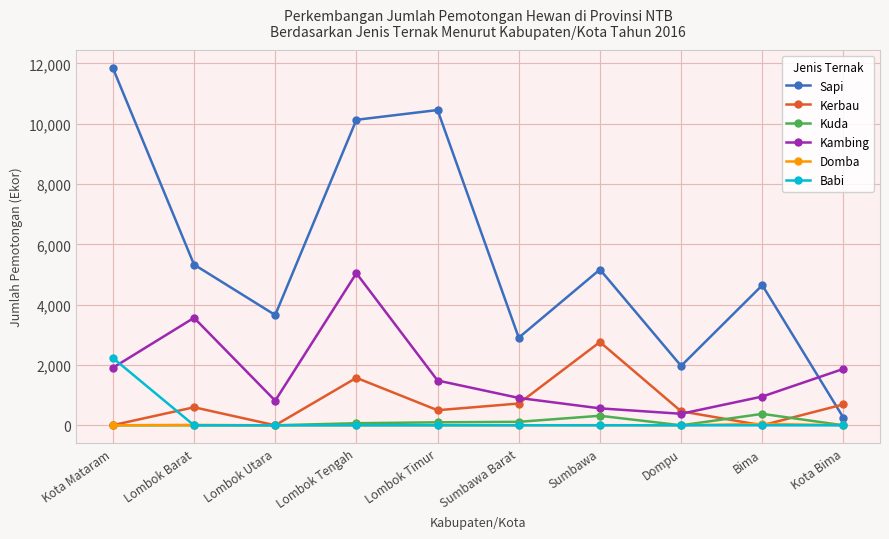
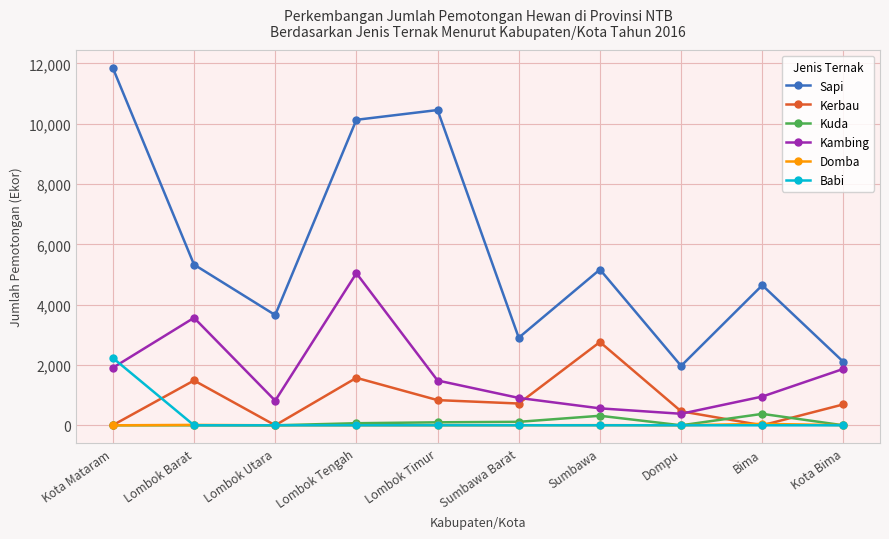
  {
    "Sapi": {
      "Kota Mataram": "11,800",
      "Lombok Barat": "5,300",
      "Lombok Utara": "3,700",
      "Lombok Tengah": "10,100",
      "Lombok Timur": "10,500",
      "Sumbawa Barat": "2,900",
      "Sumbawa": "5,200",
      "Dompu": "2,000",
      "Bima": "4,600",
-     "Kota Bima": "200"
+     "Kota Bima": "2,100"
    },
    "Kerbau": {
-     "Lombok Barat": "600",
+     "Lombok Barat": "1,500",
      "Lombok Tengah": "1,600",
-     "Lombok Timur": "500",
+     "Lombok Timur": "800",
      "Sumbawa Barat": "700",
      "Sumbawa": "2,800",
      "Kota Bima": "700"
    },
    "Kuda": {
      "Lombok Timur": "100",
      "Sumbawa Barat": "100",
      "Sumbawa": "300",
      "Bima": "400"
    },
    "Kambing": {
      "Kota Mataram": "1,900",
      "Lombok Barat": "3,600",
      "Lombok Utara": "800",
      "Lombok Tengah": "5,000",
      "Lombok Timur": "1,500",
      "Sumbawa Barat": "900",
      "Sumbawa": "600",
      "Bima": "1,000",
      "Kota Bima": "1,900"
    },
    "Babi": {
      "Kota Mataram": "2,200"
    }
  }
